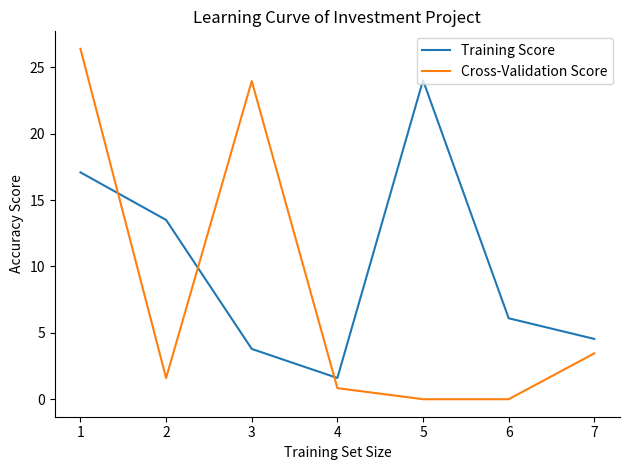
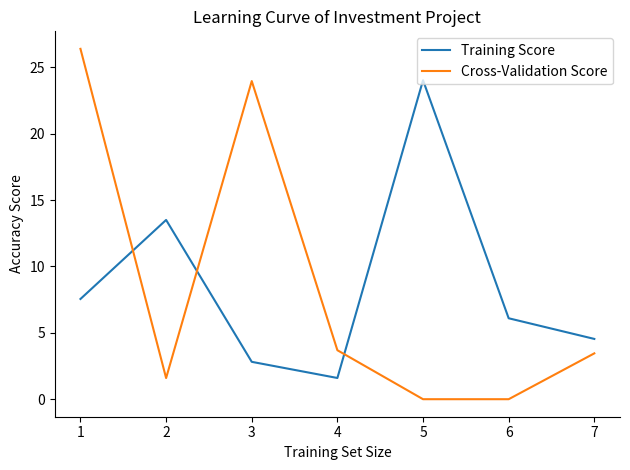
  {
    "Training Score": {
-     "1": 17.1,
+     "1": 7.5,
      "2": 13.5,
-     "3": 3.8,
+     "3": 2.8,
      "4": 1.6,
      "6": 6.1,
      "7": 4.5
    },
    "Cross-Validation Score": {
      "1": 26.4,
      "2": 1.6,
      "3": 24.0,
-     "4": 0.8,
+     "4": 3.7,
      "5": 0.0,
      "6": 0.0,
      "7": 3.5
    }
  }
